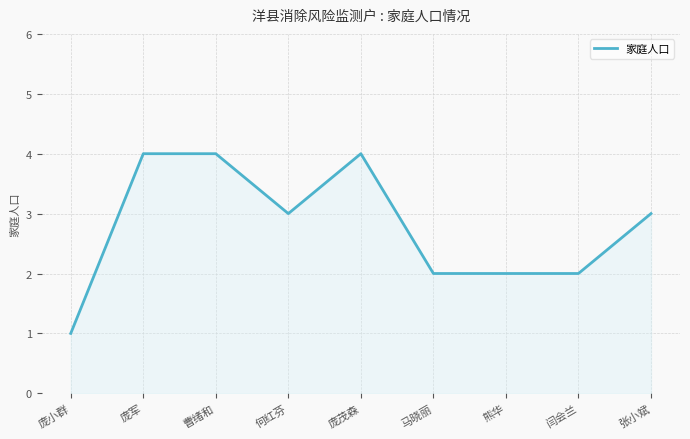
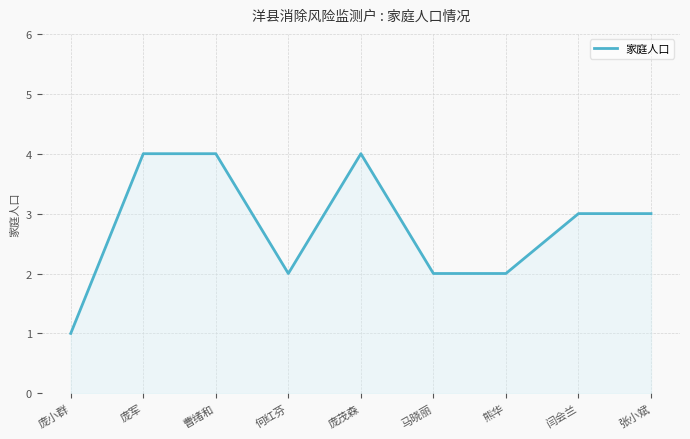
  {
    "庞小群": 1,
    "庞军": 4,
    "曹绪和": 4,
-   "何红芬": 3,
+   "何红芬": 2,
    "庞茂森": 4,
    "马晓丽": 2,
    "熊华": 2,
-   "闫会兰": 2,
+   "闫会兰": 3,
    "张小斌": 3
  }
